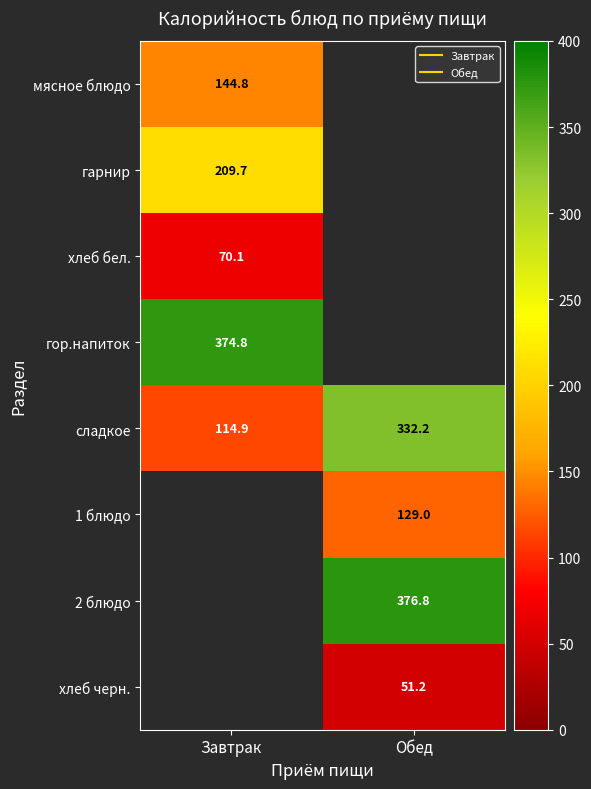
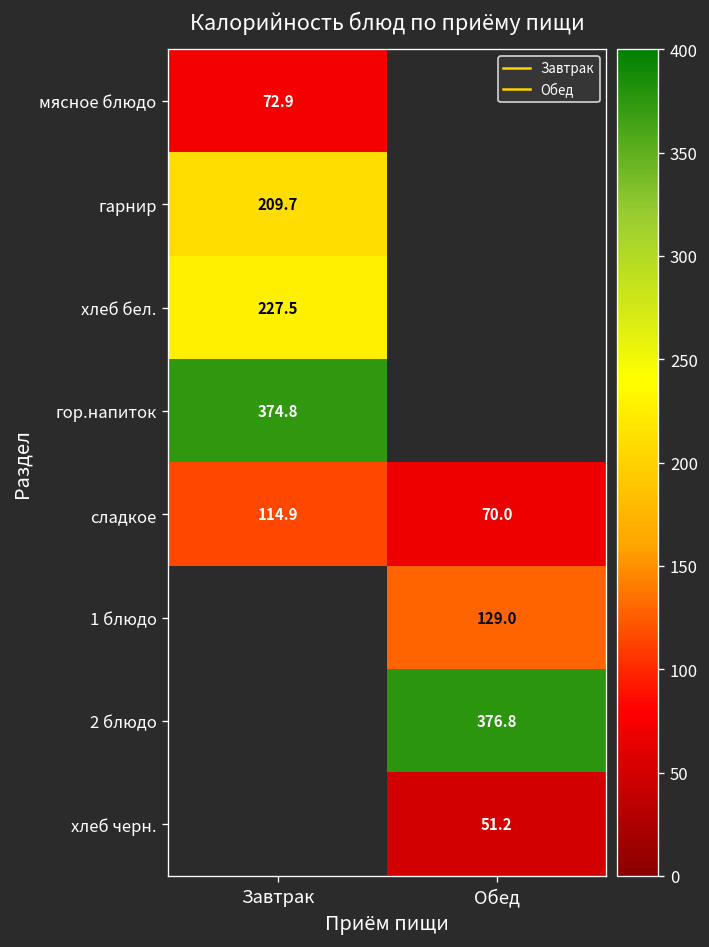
  {
    "мясное блюдо": {
-     "Завтрак": 144.8
+     "Завтрак": 72.9
    },
    "гарнир": {
      "Завтрак": 209.7
    },
    "хлеб бел.": {
-     "Завтрак": 70.1
+     "Завтрак": 227.5
    },
    "гор.напиток": {
      "Завтрак": 374.8
    },
    "сладкое": {
      "Завтрак": 114.9,
-     "Обед": 332.2
+     "Обед": 70.0
    },
    "1 блюдо": {
      "Обед": 129.0
    },
    "2 блюдо": {
      "Обед": 376.8
    },
    "хлеб черн.": {
      "Обед": 51.2
    }
  }
